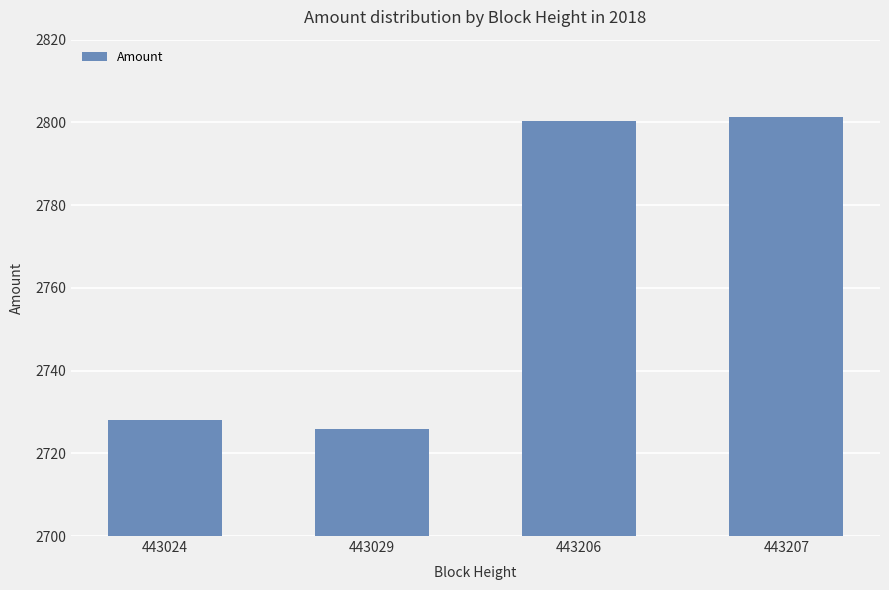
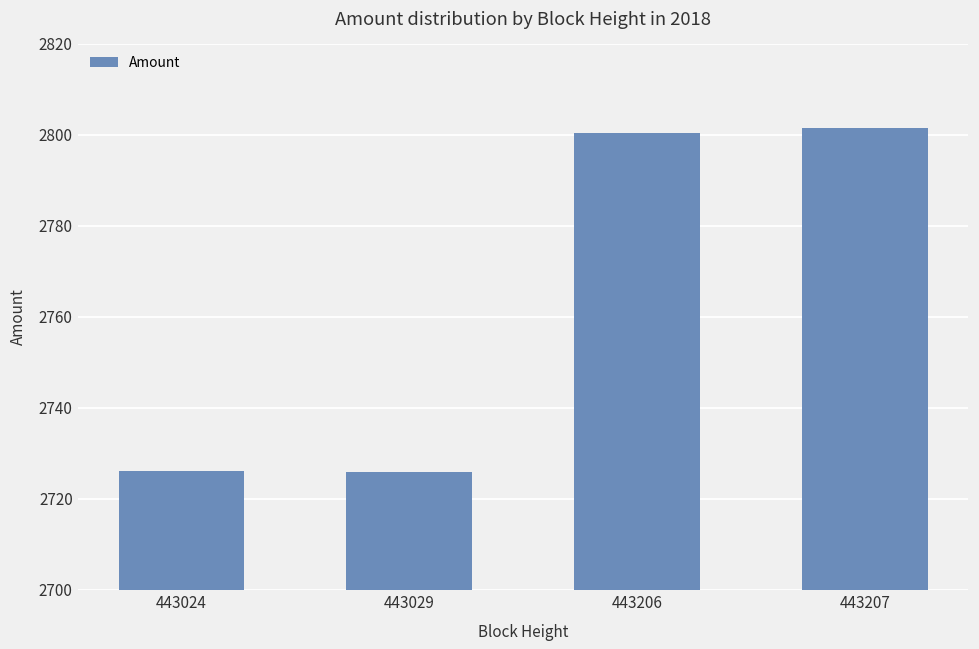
  {
-   "443024": 2728,
+   "443024": 2726,
    "443029": 2726,
    "443206": 2800,
    "443207": 2801
  }
